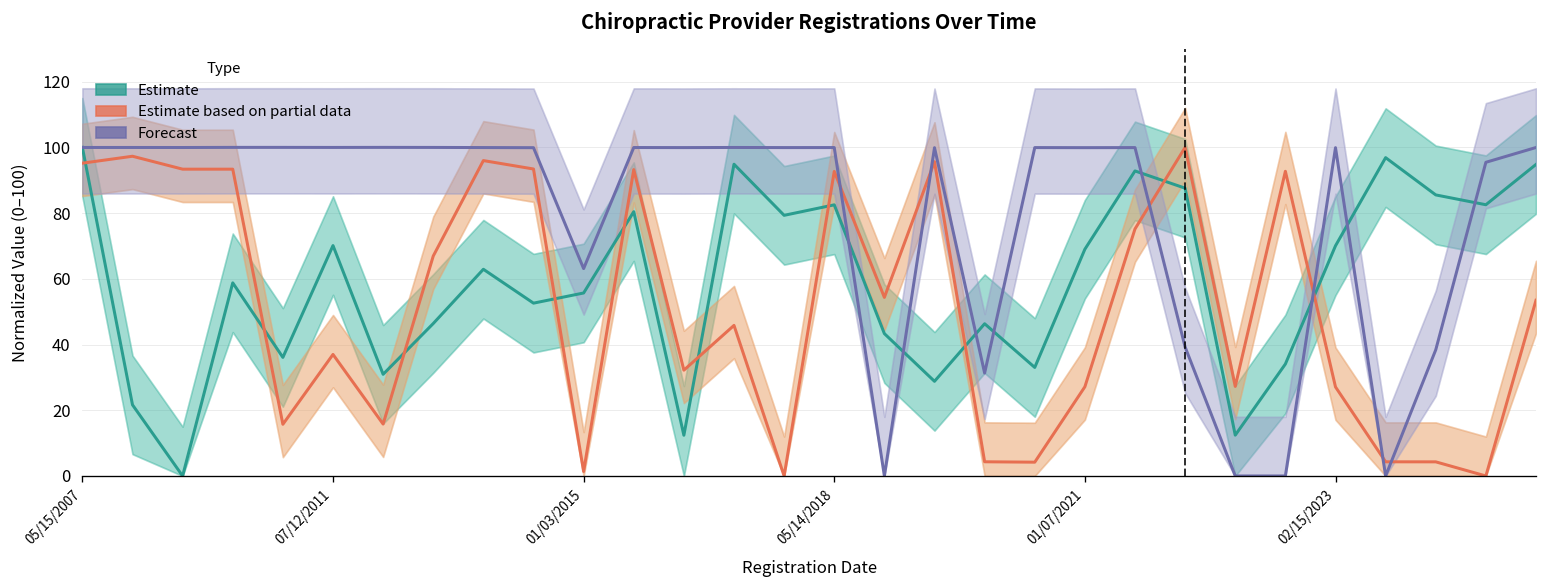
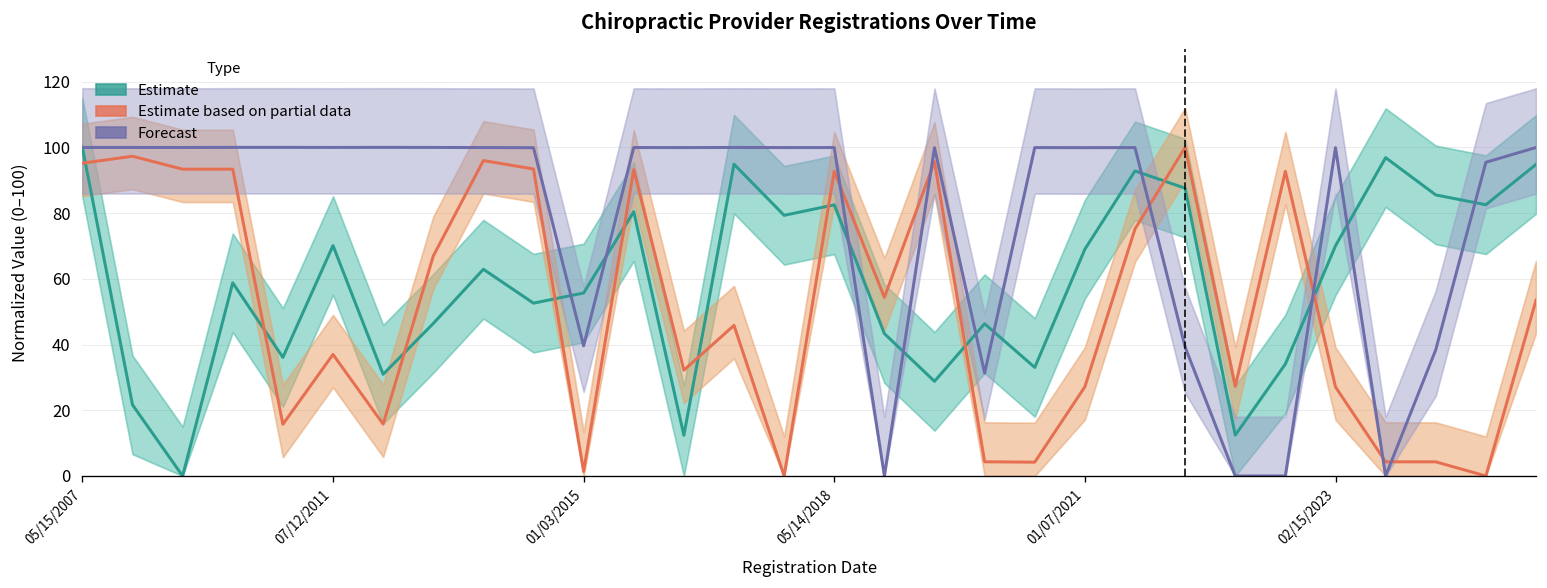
  {
    "Forecast": {
      "07/12/2011": 100,
-     "01/03/2015": 63,
+     "01/03/2015": 40,
      "05/14/2018": 100,
      "01/07/2021": 100,
      "02/15/2023": 100
    }
  }
